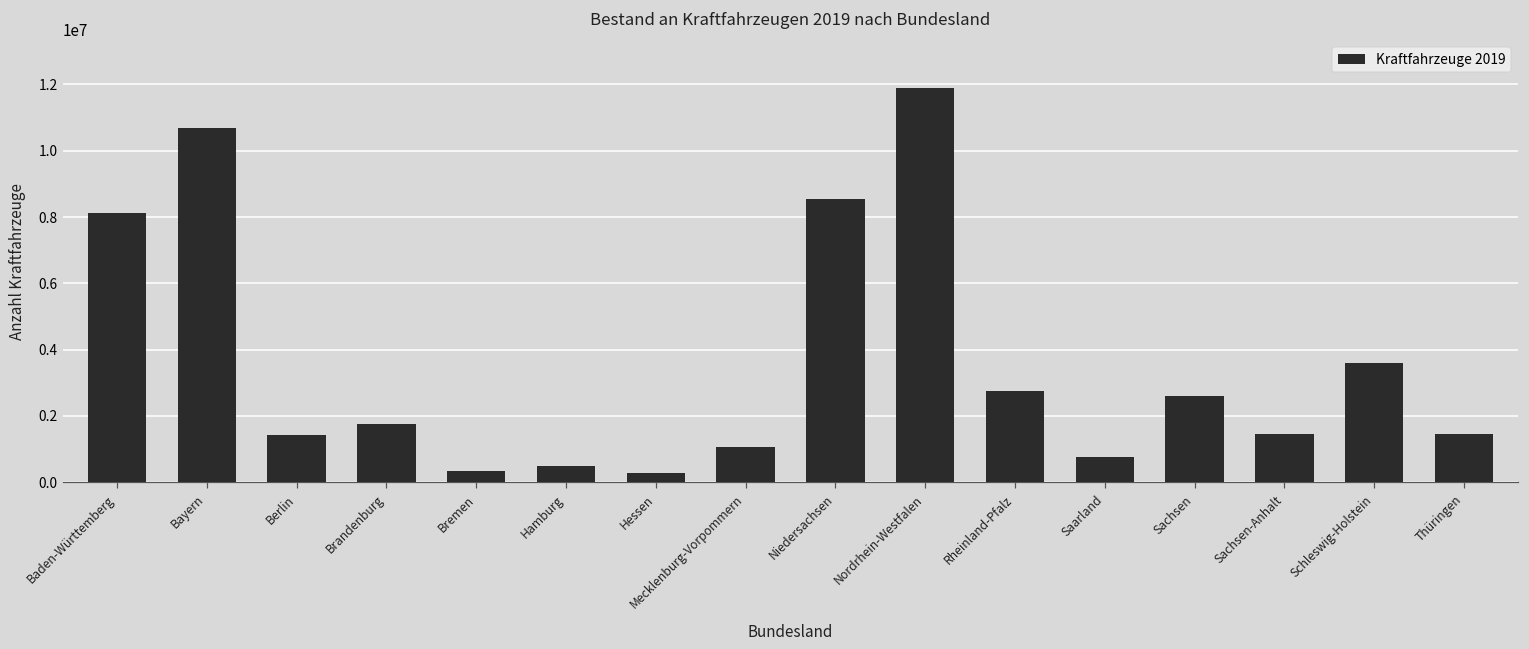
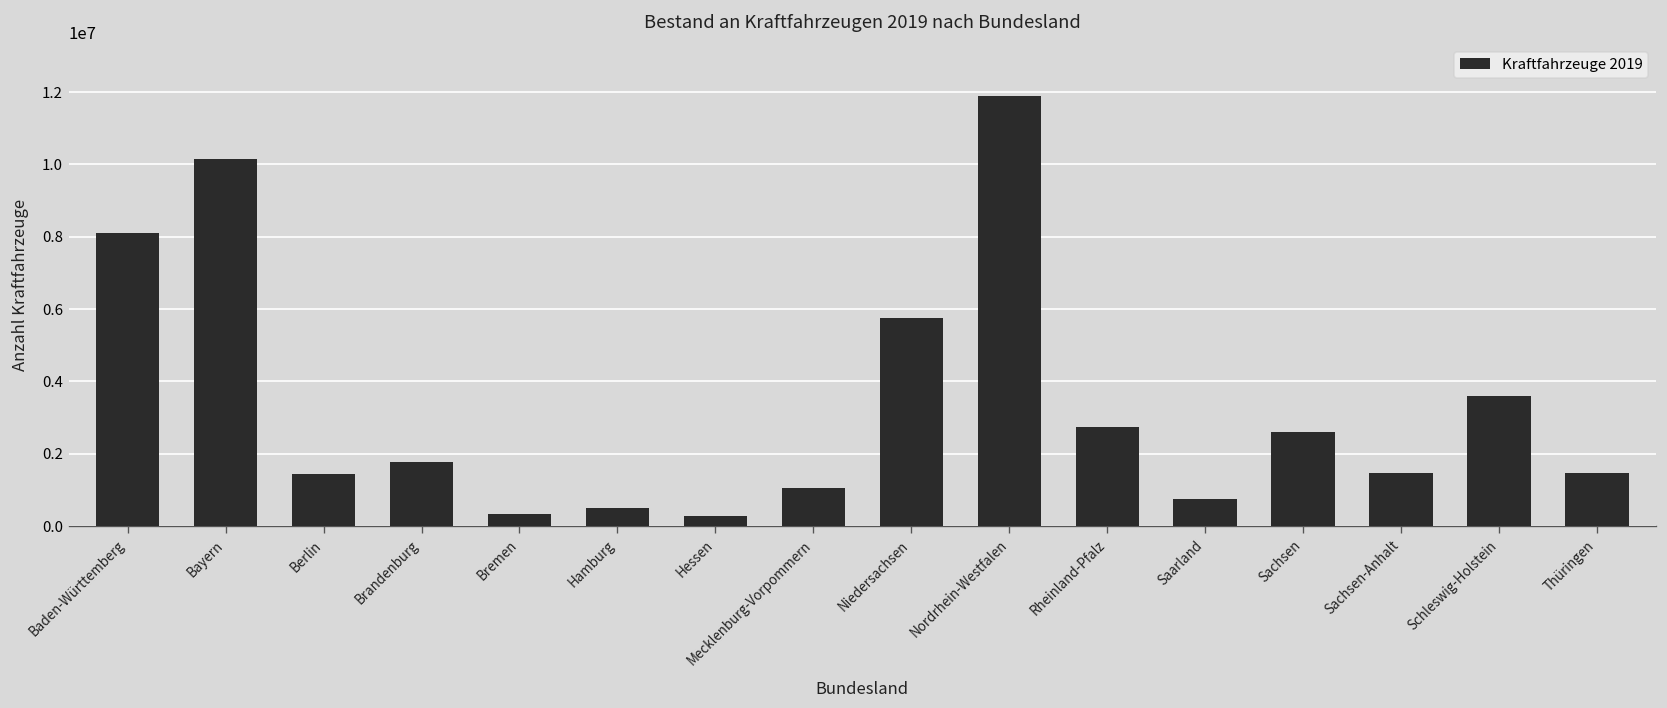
  {
    "Baden-Württemberg": 8100000,
-   "Bayern": 10700000,
+   "Bayern": 10200000,
    "Berlin": 1400000,
    "Brandenburg": 1800000,
    "Bremen": 300000,
    "Hamburg": 500000,
    "Hessen": 300000,
    "Mecklenburg-Vorpommern": 1100000,
-   "Niedersachsen": 8500000,
+   "Niedersachsen": 5800000,
    "Nordrhein-Westfalen": 11900000,
    "Rheinland-Pfalz": 2700000,
    "Saarland": 800000,
    "Sachsen": 2600000,
    "Sachsen-Anhalt": 1500000,
    "Schleswig-Holstein": 3600000,
    "Thüringen": 1500000
  }
